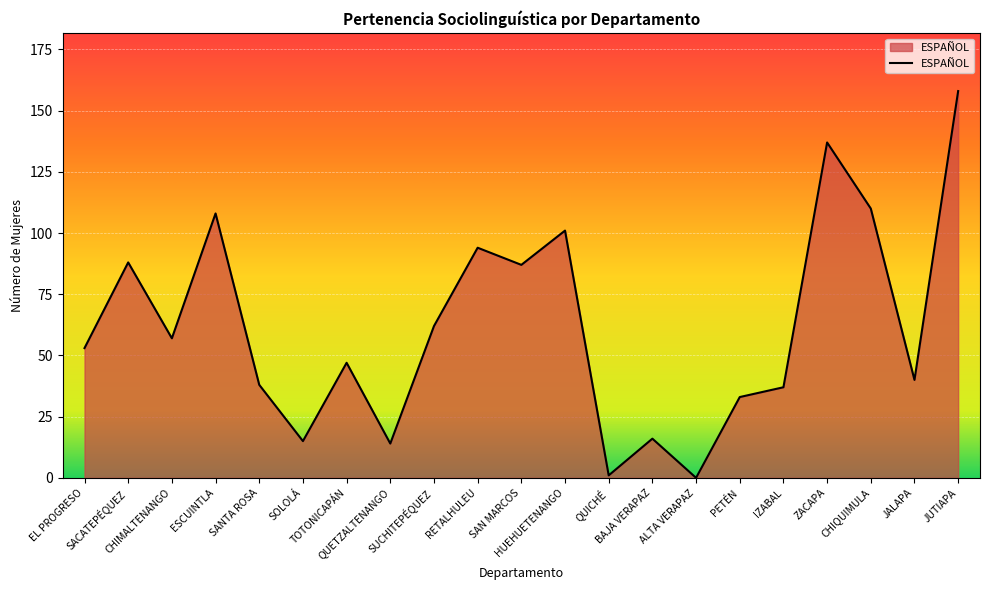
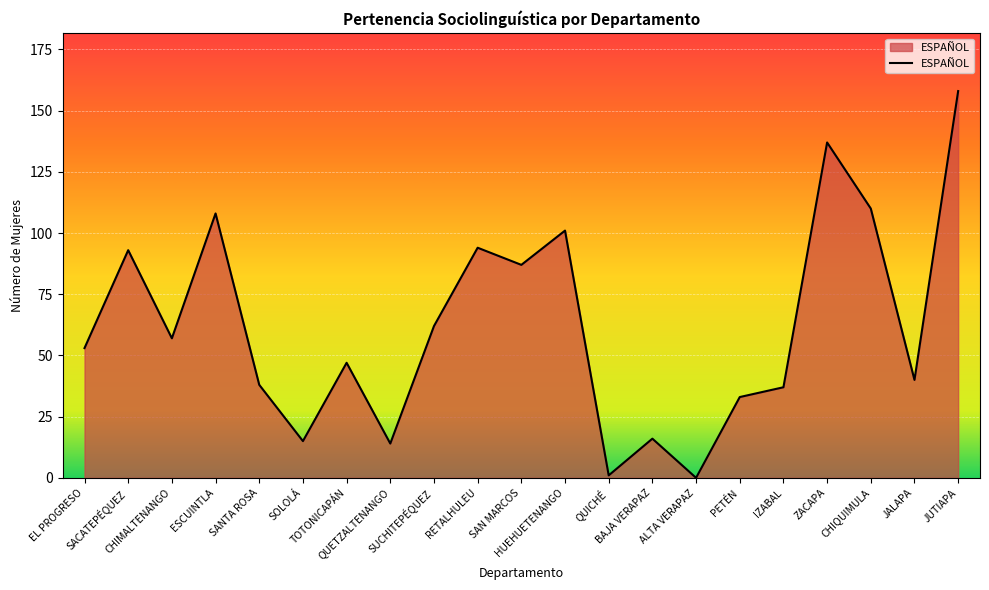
  {
    "EL PROGRESO": 53,
-   "SACATEPÉQUEZ": 88,
+   "SACATEPÉQUEZ": 93,
    "CHIMALTENANGO": 57,
    "ESCUINTLA": 108,
    "SANTA ROSA": 38,
    "SOLOLÁ": 15,
    "TOTONICAPÁN": 47,
    "QUETZALTENANGO": 14,
    "SUCHITEPÉQUEZ": 62,
    "RETALHULEU": 94,
    "SAN MARCOS": 87,
    "HUEHUETENANGO": 101,
    "QUICHÉ": 1,
    "BAJA VERAPAZ": 16,
    "ALTA VERAPAZ": 0,
    "PETÉN": 33,
    "IZABAL": 37,
    "ZACAPA": 137,
    "CHIQUIMULA": 110,
    "JALAPA": 40,
    "JUTIAPA": 158
  }
